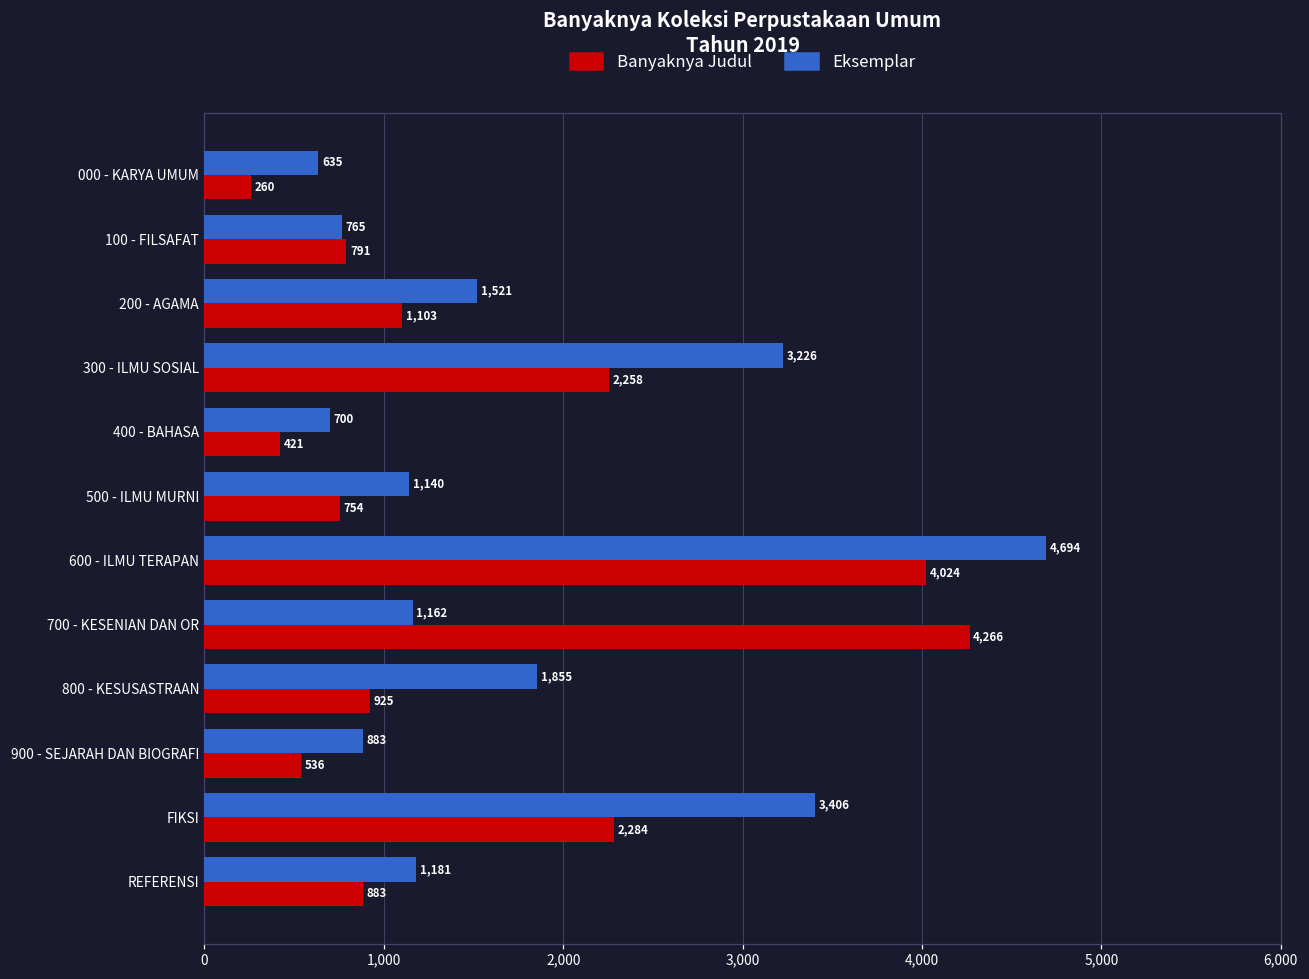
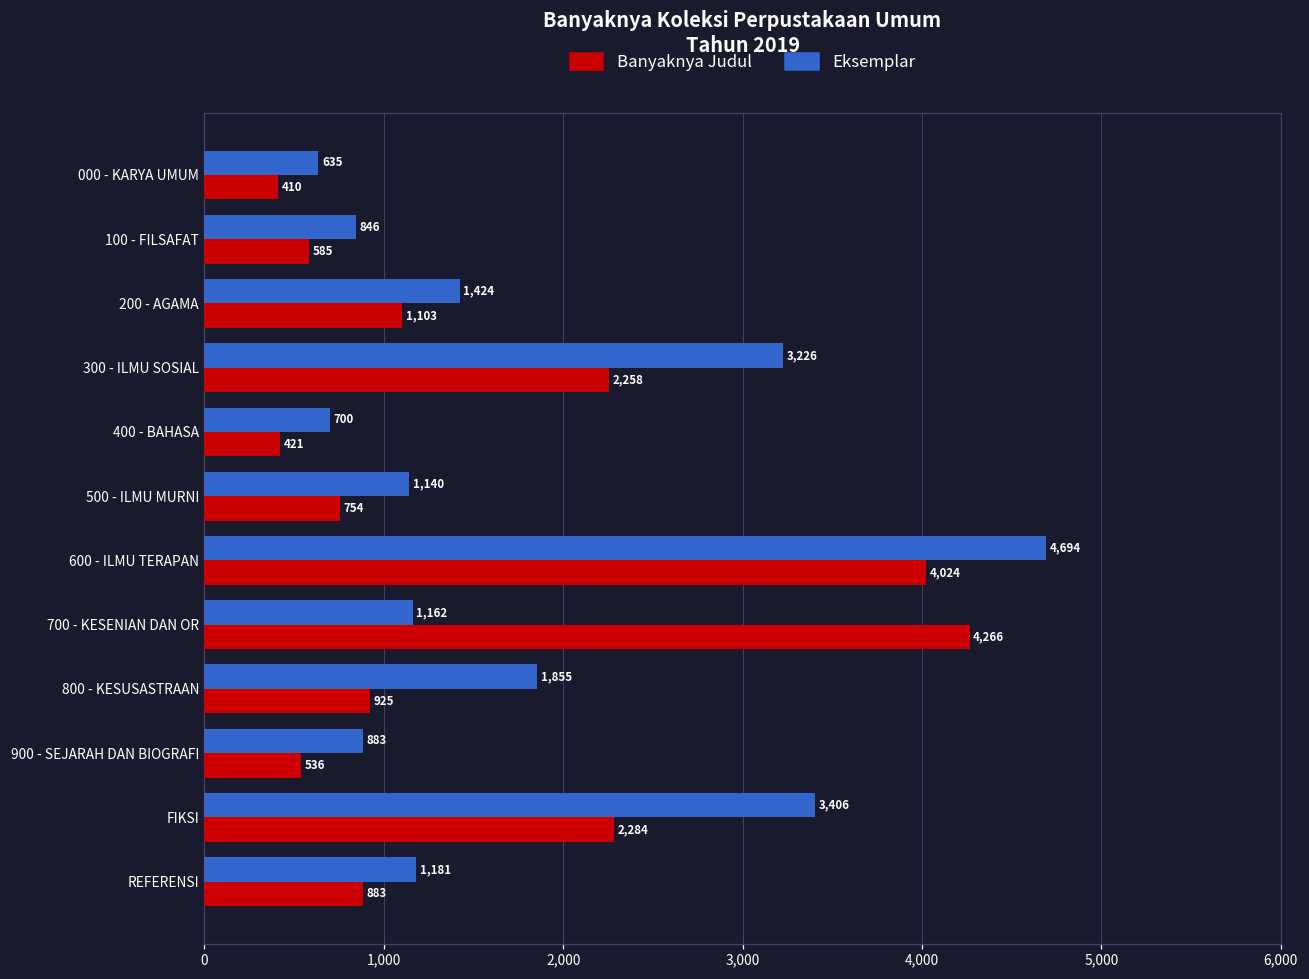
  {
    "Banyaknya Judul": {
-     "000 - KARYA UMUM": "260",
-     "100 - FILSAFAT": "791",
+     "000 - KARYA UMUM": "410",
+     "100 - FILSAFAT": "585",
      "200 - AGAMA": "1,103",
      "300 - ILMU SOSIAL": "2,258",
      "400 - BAHASA": "421",
      "500 - ILMU MURNI": "754",
      "600 - ILMU TERAPAN": "4,024",
      "700 - KESENIAN DAN OR": "4,266",
      "800 - KESUSASTRAAN": "925",
      "900 - SEJARAH DAN BIOGRAFI": "536",
      "FIKSI": "2,284",
      "REFERENSI": "883"
    },
    "Eksemplar": {
      "000 - KARYA UMUM": "635",
-     "100 - FILSAFAT": "765",
-     "200 - AGAMA": "1,521",
+     "100 - FILSAFAT": "846",
+     "200 - AGAMA": "1,424",
      "300 - ILMU SOSIAL": "3,226",
      "400 - BAHASA": "700",
      "500 - ILMU MURNI": "1,140",
      "600 - ILMU TERAPAN": "4,694",
      "700 - KESENIAN DAN OR": "1,162",
      "800 - KESUSASTRAAN": "1,855",
      "900 - SEJARAH DAN BIOGRAFI": "883",
      "FIKSI": "3,406",
      "REFERENSI": "1,181"
    }
  }
